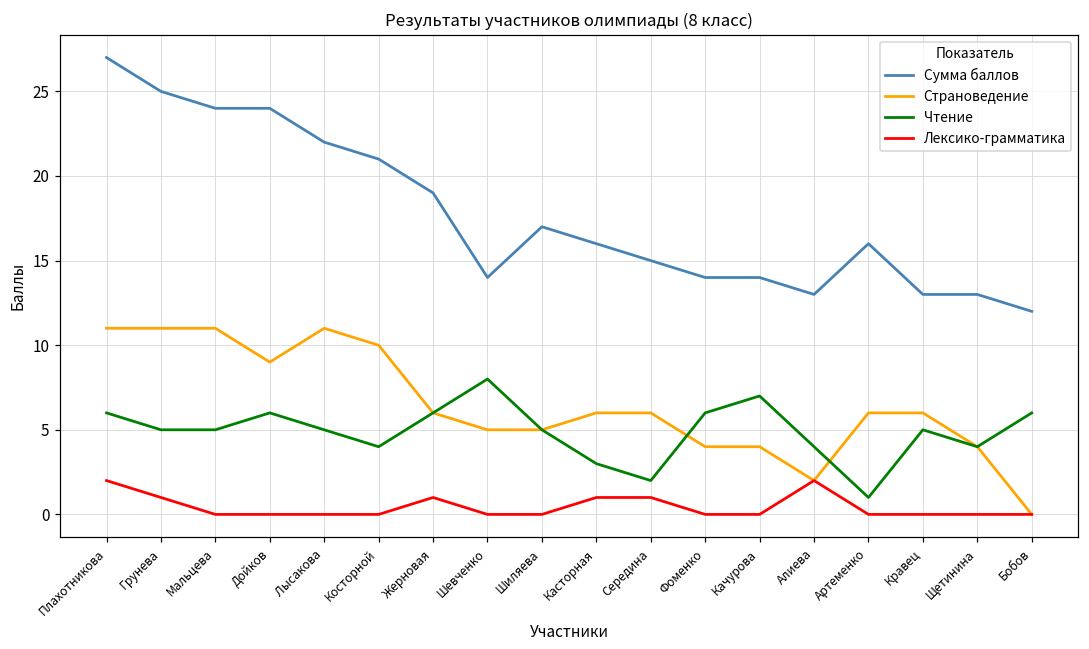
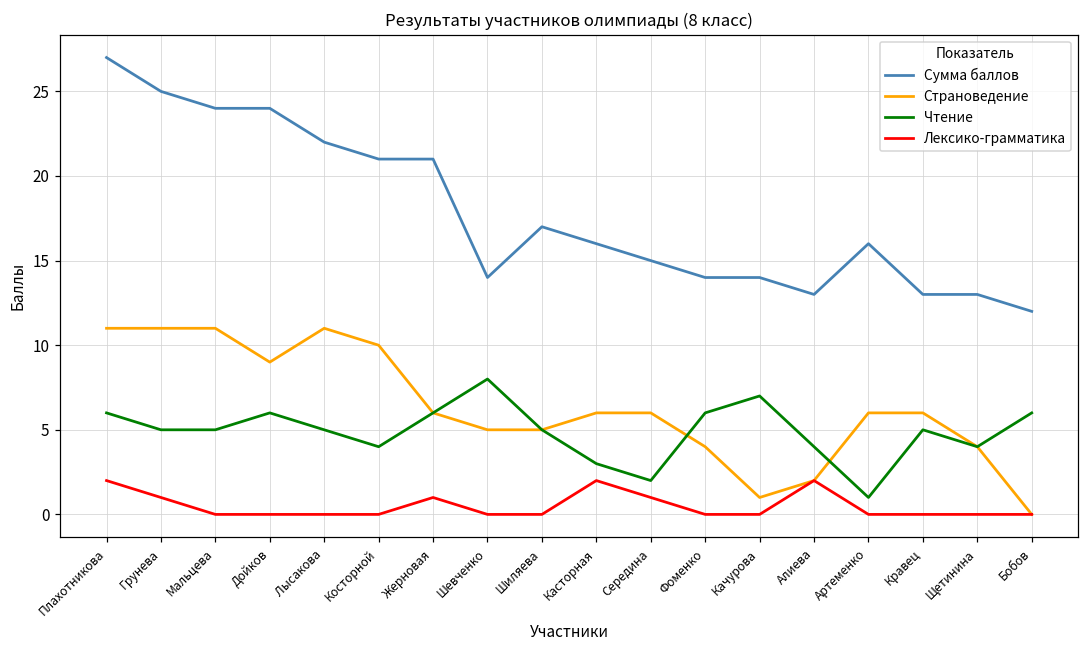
  {
    "Сумма баллов": {
      "Плахотникова": 27,
      "Грунева": 25,
      "Мальцева": 24,
      "Дойков": 24,
      "Лысакова": 22,
      "Косторной": 21,
-     "Жерновая": 19,
+     "Жерновая": 21,
      "Шевченко": 14,
      "Шиляева": 17,
      "Касторная": 16,
      "Середина": 15,
      "Фоменко": 14,
      "Качурова": 14,
      "Алиева": 13,
      "Артеменко": 16,
      "Кравец": 13,
      "Щетинина": 13,
      "Бобов": 12
    },
    "Страноведение": {
      "Плахотникова": 11,
      "Грунева": 11,
      "Мальцева": 11,
      "Дойков": 9,
      "Лысакова": 11,
      "Косторной": 10,
      "Шевченко": 5,
      "Касторная": 6,
      "Середина": 6,
      "Фоменко": 4,
-     "Качурова": 4,
+     "Качурова": 1,
      "Артеменко": 6,
      "Кравец": 6
    },
    "Чтение": {
      "Плахотникова": 6,
      "Грунева": 5,
      "Мальцева": 5,
      "Дойков": 6,
      "Лысакова": 5,
      "Косторной": 4,
      "Шевченко": 8,
      "Касторная": 3,
      "Середина": 2,
      "Фоменко": 6,
      "Качурова": 7,
      "Алиева": 4,
      "Артеменко": 1,
      "Кравец": 5,
      "Бобов": 6
    },
    "Лексико-грамматика": {
      "Плахотникова": 2,
      "Грунева": 1,
      "Мальцева": 0,
      "Дойков": 0,
      "Лысакова": 0,
      "Косторной": 0,
      "Жерновая": 1,
      "Шевченко": 0,
      "Шиляева": 0,
-     "Касторная": 1,
+     "Касторная": 2,
      "Середина": 1,
      "Фоменко": 0,
      "Качурова": 0,
      "Артеменко": 0,
      "Кравец": 0,
      "Щетинина": 0
    }
  }
